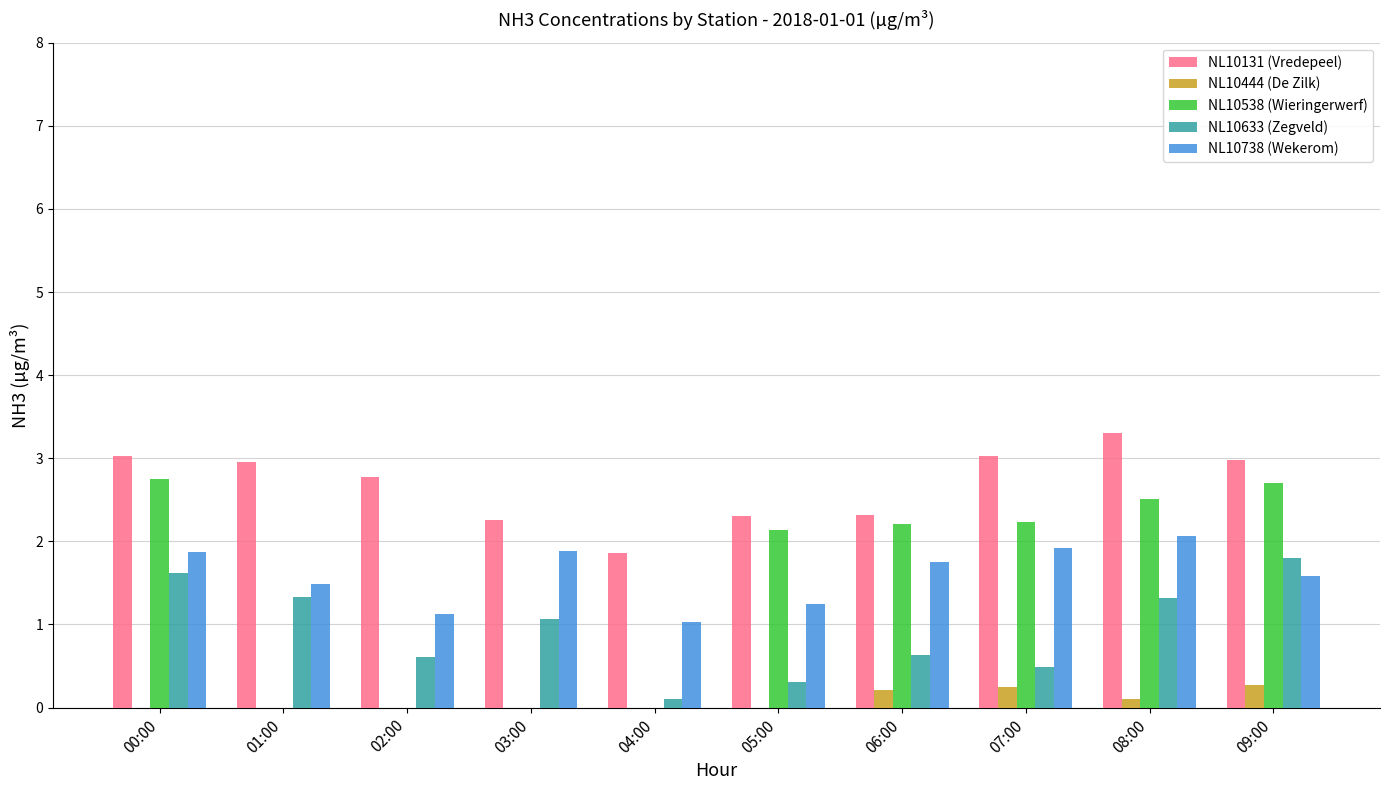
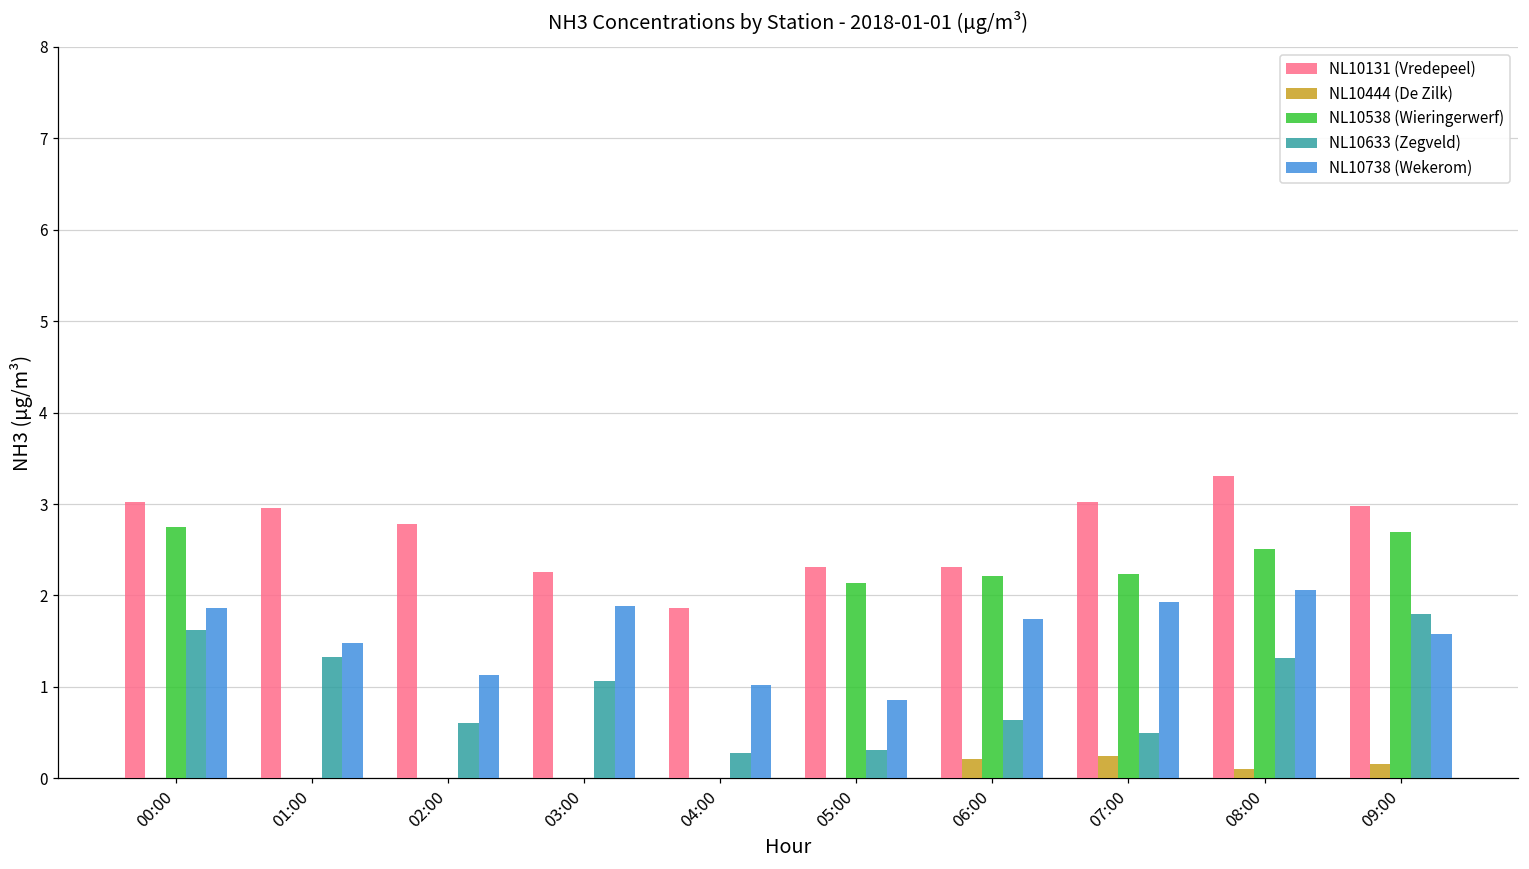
  {
    "NL10131 (Vredepeel)": {
      "00:00": 3.0,
      "01:00": 3.0,
      "02:00": 2.8,
      "03:00": 2.3,
      "04:00": 1.9,
      "05:00": 2.3,
      "06:00": 2.3,
      "07:00": 3.0,
      "08:00": 3.3,
      "09:00": 3.0
    },
    "NL10444 (De Zilk)": {
      "00:00": 0.0,
      "01:00": 0.0,
      "02:00": 0.0,
      "03:00": 0.0,
      "04:00": 0.0,
      "05:00": 0.0,
      "06:00": 0.2,
      "07:00": 0.2,
      "08:00": 0.1,
-     "09:00": 0.3
+     "09:00": 0.2
    },
    "NL10538 (Wieringerwerf)": {
      "00:00": 2.8,
      "01:00": 0.0,
      "02:00": 0.0,
      "03:00": 0.0,
      "04:00": 0.0,
      "05:00": 2.1,
      "06:00": 2.2,
      "07:00": 2.2,
      "08:00": 2.5,
      "09:00": 2.7
    },
    "NL10633 (Zegveld)": {
      "00:00": 1.6,
      "01:00": 1.3,
      "02:00": 0.6,
      "03:00": 1.1,
-     "04:00": 0.1,
+     "04:00": 0.3,
      "05:00": 0.3,
      "06:00": 0.6,
      "07:00": 0.5,
      "08:00": 1.3,
      "09:00": 1.8
    },
    "NL10738 (Wekerom)": {
      "00:00": 1.9,
      "01:00": 1.5,
      "02:00": 1.1,
      "03:00": 1.9,
      "04:00": 1.0,
-     "05:00": 1.3,
+     "05:00": 0.9,
      "06:00": 1.7,
      "07:00": 1.9,
      "08:00": 2.1,
      "09:00": 1.6
    }
  }
